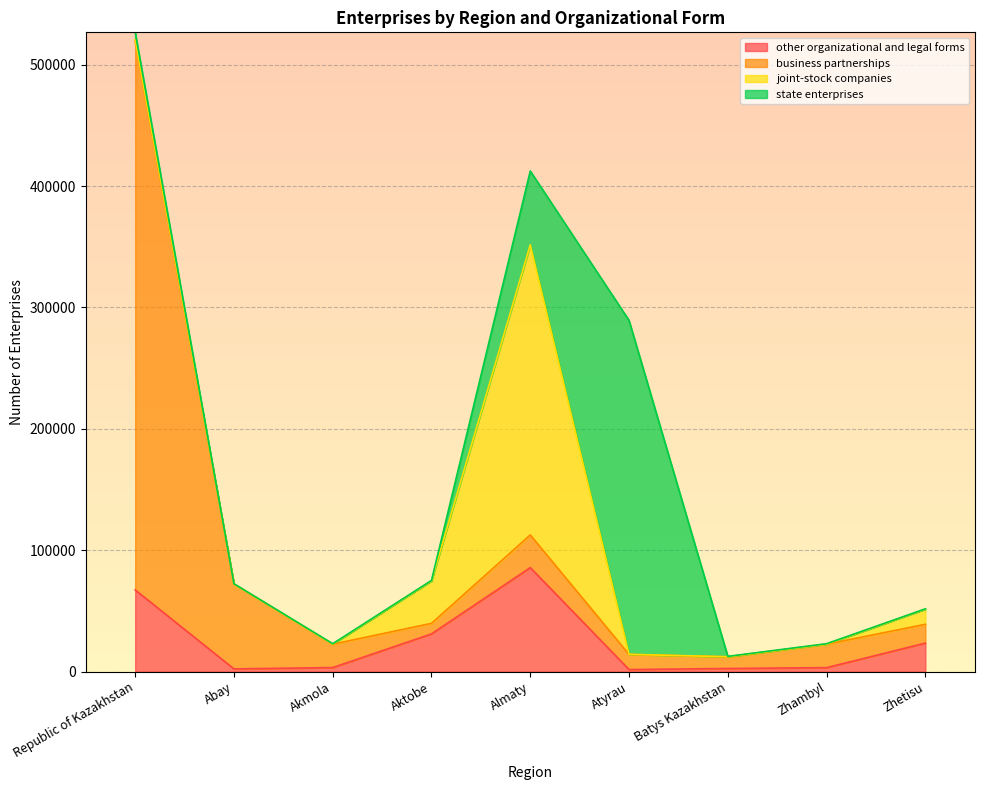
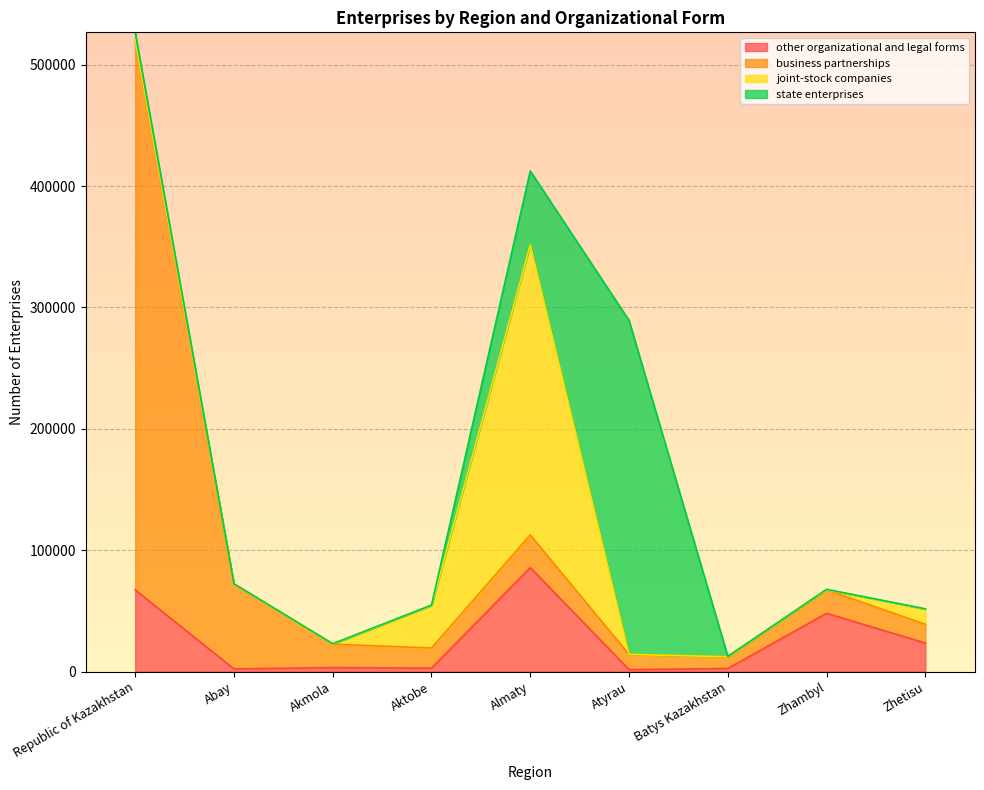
  {
    "other organizational and legal forms": {
      "Republic of Kazakhstan": 67000,
      "Abay": 2000,
      "Akmola": 3000,
-     "Aktobe": 31000,
+     "Aktobe": 3000,
      "Almaty": 86000,
      "Atyrau": 2000,
      "Batys Kazakhstan": 3000,
-     "Zhambyl": 3000,
+     "Zhambyl": 48000,
      "Zhetisu": 23000
    },
    "business partnerships": {
-     "Aktobe": 9000,
+     "Aktobe": 17000,
      "Almaty": 27000,
      "Zhetisu": 15000
    },
    "joint-stock companies": {
      "Almaty": 239000
    },
    "state enterprises": {
      "Republic of Kazakhstan": 6000,
      "Almaty": 61000,
      "Atyrau": 275000
    }
  }
